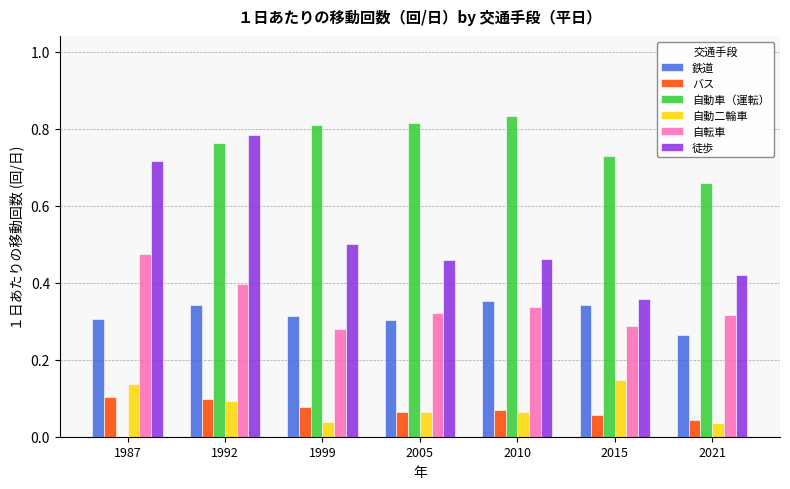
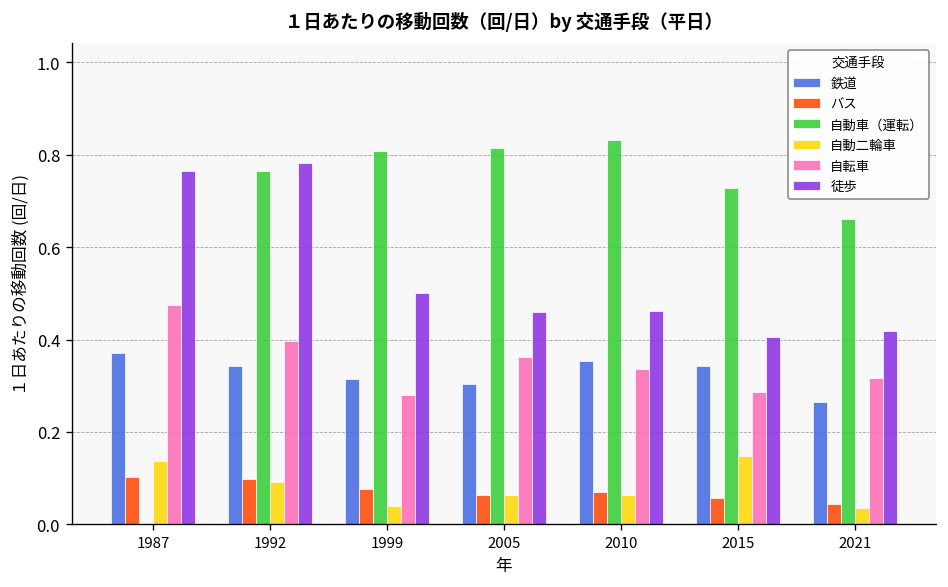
  {
    "鉄道": {
-     "1987": 0.30,
+     "1987": 0.37,
      "1992": 0.34,
      "1999": 0.31,
      "2005": 0.30,
      "2010": 0.35,
      "2015": 0.34,
      "2021": 0.26
    },
    "バス": {
      "1987": 0.10,
      "1992": 0.10,
      "1999": 0.08,
      "2005": 0.06,
      "2010": 0.07,
      "2015": 0.06,
      "2021": 0.04
    },
    "自動車（運転）": {
      "1987": 0.00,
      "1992": 0.76,
      "1999": 0.81,
      "2005": 0.82,
      "2010": 0.83,
      "2015": 0.73,
      "2021": 0.66
    },
    "自動二輪車": {
      "1987": 0.14,
      "1992": 0.09,
      "1999": 0.04,
      "2005": 0.06,
      "2010": 0.06,
      "2015": 0.15,
      "2021": 0.04
    },
    "自転車": {
      "1987": 0.47,
      "1992": 0.40,
      "1999": 0.28,
-     "2005": 0.32,
+     "2005": 0.36,
      "2010": 0.34,
      "2015": 0.29,
      "2021": 0.32
    },
    "徒歩": {
-     "1987": 0.72,
+     "1987": 0.77,
      "1992": 0.78,
      "1999": 0.50,
      "2005": 0.46,
      "2010": 0.46,
-     "2015": 0.36,
+     "2015": 0.41,
      "2021": 0.42
    }
  }
